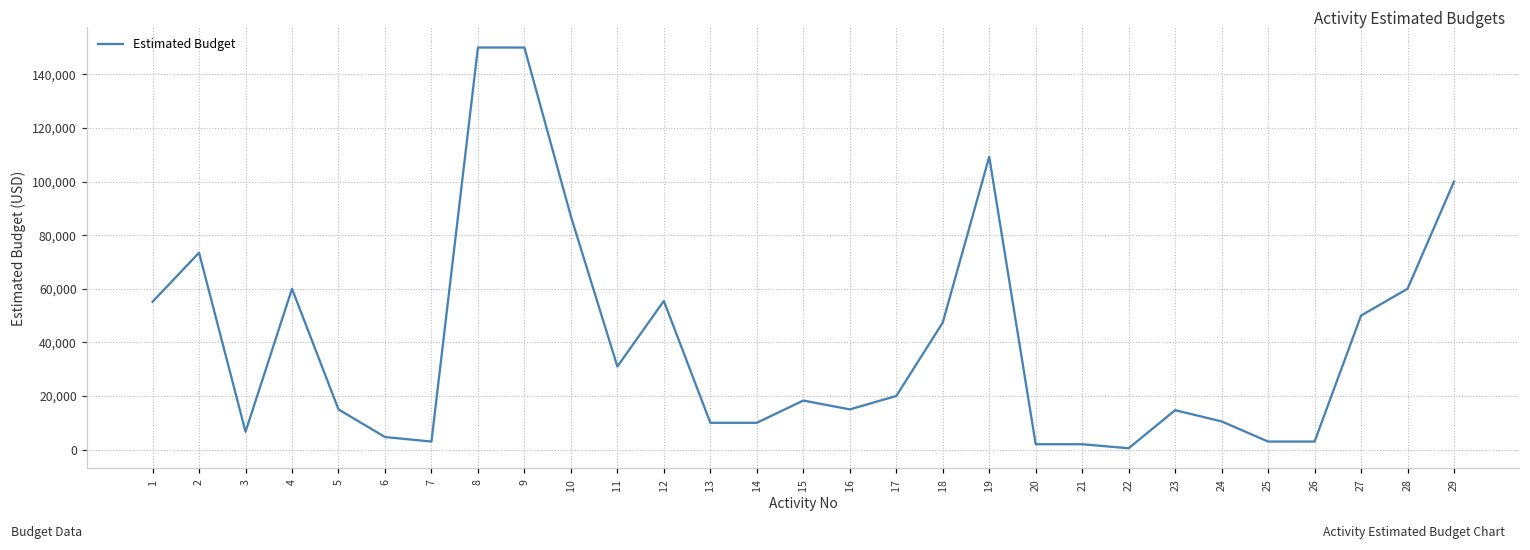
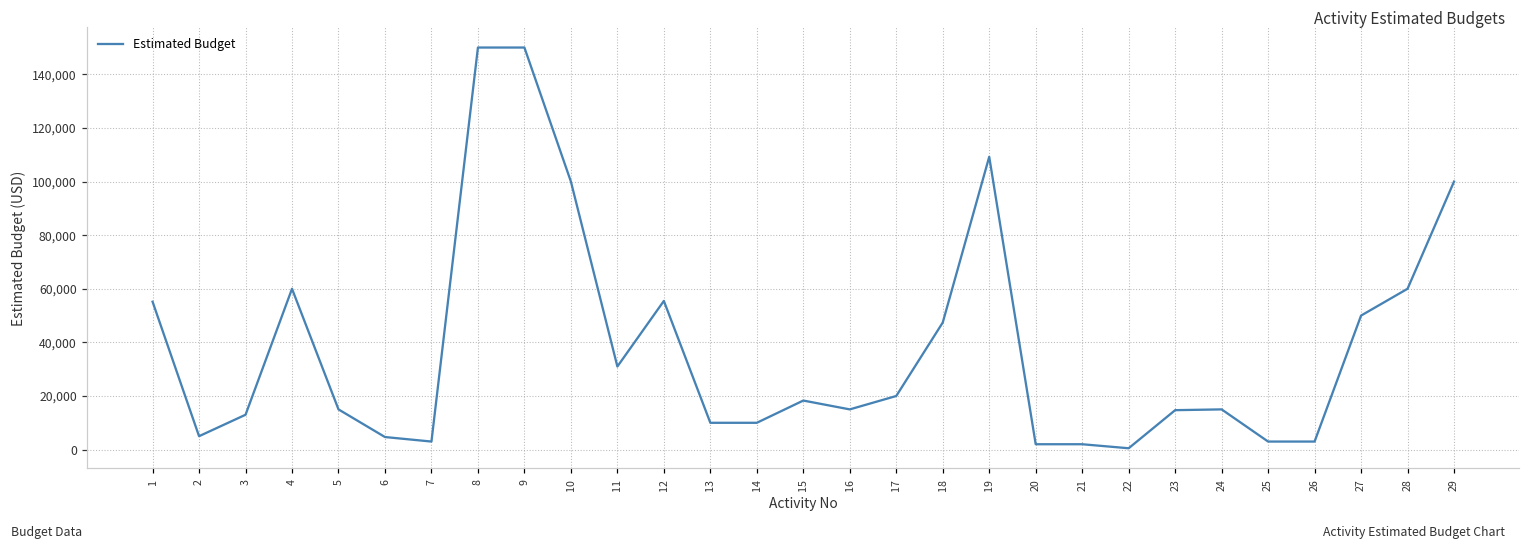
  {
    "1": "55,000",
-   "2": "73,000",
-   "3": "7,000",
+   "2": "5,000",
+   "3": "13,000",
    "4": "60,000",
    "5": "15,000",
    "6": "5,000",
    "7": "3,000",
    "8": "150,000",
    "9": "150,000",
-   "10": "87,000",
+   "10": "100,000",
    "11": "31,000",
    "12": "55,000",
    "13": "10,000",
    "14": "10,000",
    "15": "18,000",
    "16": "15,000",
    "17": "20,000",
    "18": "47,000",
    "19": "109,000",
    "20": "2,000",
    "21": "2,000",
    "22": "1,000",
    "23": "15,000",
-   "24": "11,000",
+   "24": "15,000",
    "25": "3,000",
    "26": "3,000",
    "27": "50,000",
    "28": "60,000",
    "29": "100,000"
  }
